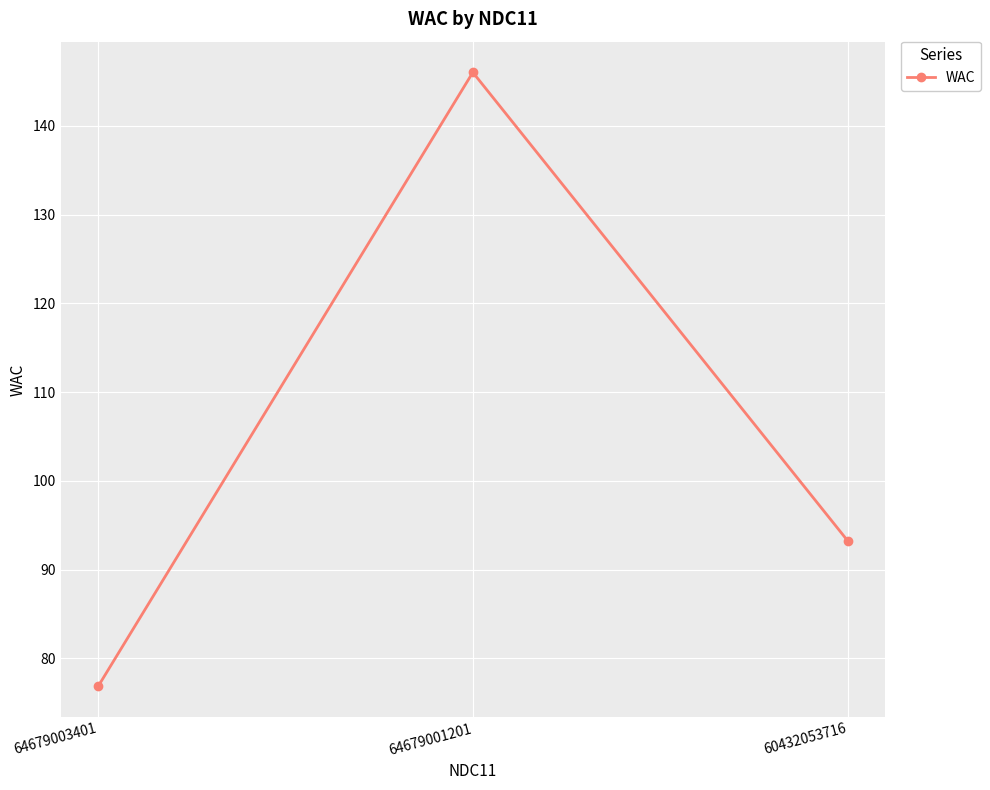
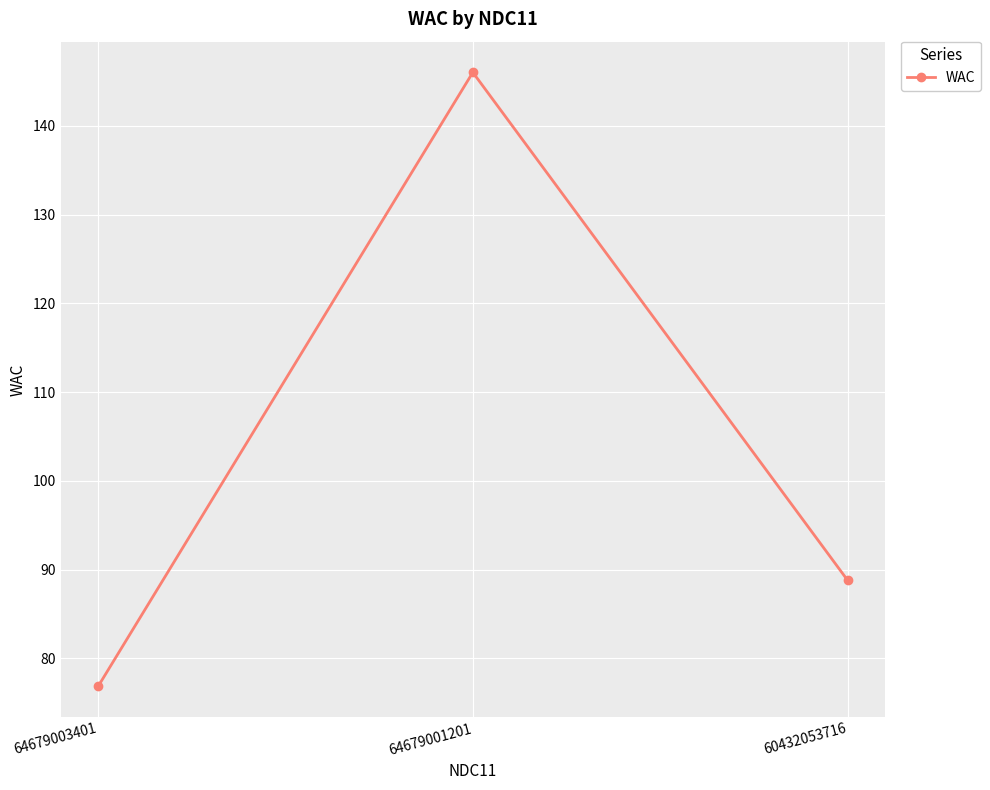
  {
    "64679003401": 77,
    "64679001201": 146,
-   "60432053716": 93
+   "60432053716": 89
  }
